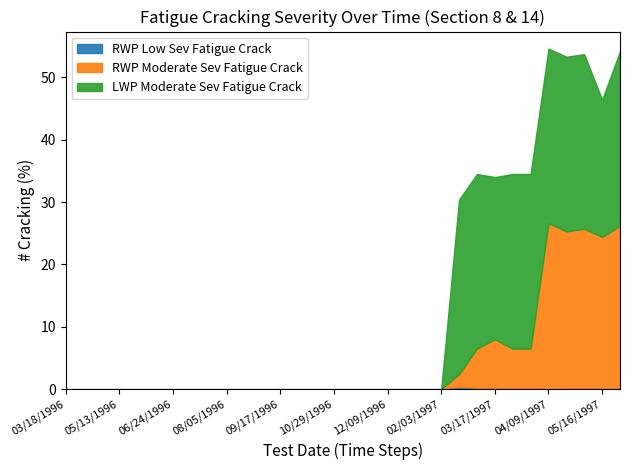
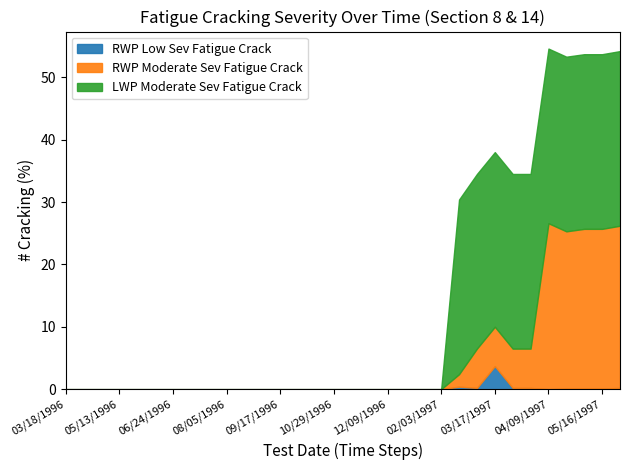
  {
    "RWP Low Sev Fatigue Crack": {
-     "03/17/1997": 0,
+     "03/17/1997": 4,
      "04/09/1997": 0
    },
    "RWP Moderate Sev Fatigue Crack": {
-     "03/17/1997": 8,
+     "03/17/1997": 6,
      "04/09/1997": 27,
-     "05/16/1997": 24
+     "05/16/1997": 26
    },
    "LWP Moderate Sev Fatigue Crack": {
-     "03/17/1997": 26,
+     "03/17/1997": 28,
      "04/09/1997": 28,
-     "05/16/1997": 22
+     "05/16/1997": 28
    }
  }
